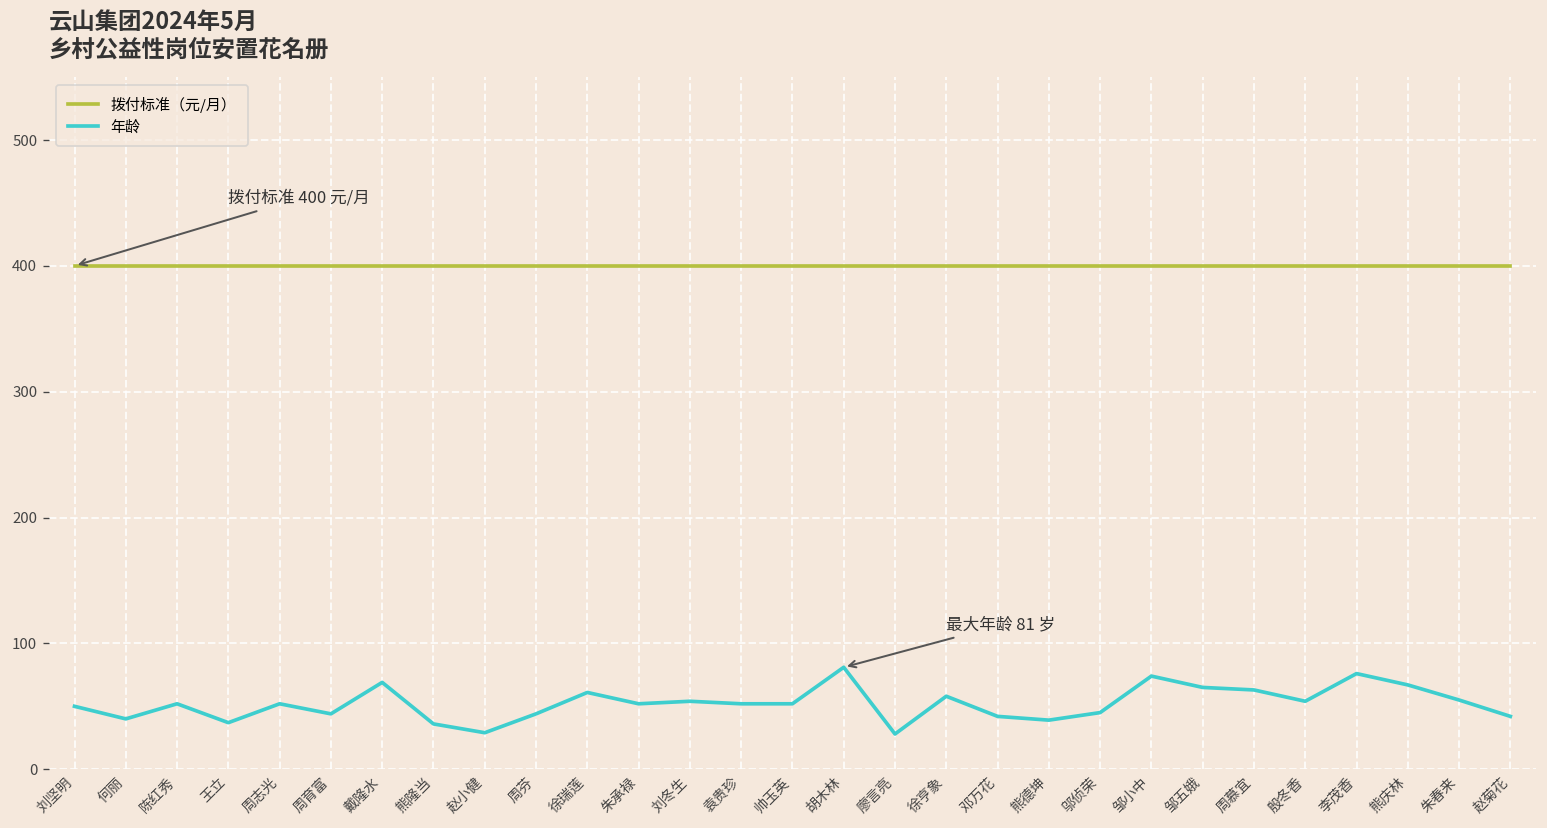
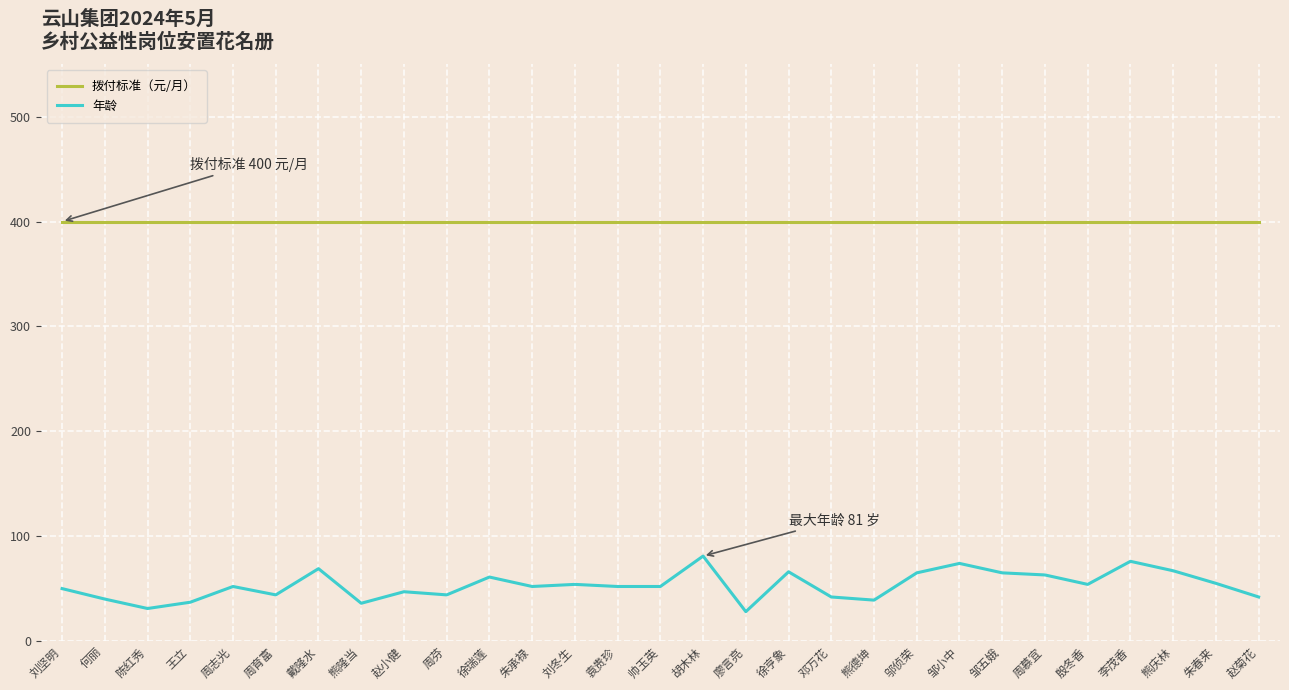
  {
    "拨付标准（元/月）": {
      "刘坚明": 400,
      "戴隆水": 400,
      "熊隆当": 400,
      "赵小健": 400,
      "周芬": 400,
      "徐瑞莲": 400,
      "朱承禄": 400,
      "刘冬生": 400,
      "袁贵珍": 400,
      "帅玉英": 400,
      "胡木林": 400,
      "廖言亮": 400,
      "徐亨象": 400,
      "邓万花": 400,
      "熊德坤": 400,
      "邬侦荣": 400,
      "邹小中": 400,
      "邹五娥": 400,
      "周慕宜": 400,
      "殷冬香": 400,
      "李茂香": 400,
      "熊庆林": 400,
      "朱春来": 400,
      "赵菊花": 400
    },
    "年龄": {
      "刘坚明": 50,
      "何丽": 40,
-     "陈红秀": 52,
+     "陈红秀": 31,
      "王立": 37,
      "周志光": 52,
      "周育富": 44,
      "戴隆水": 69,
      "熊隆当": 36,
-     "赵小健": 29,
+     "赵小健": 47,
      "周芬": 44,
      "徐瑞莲": 61,
      "朱承禄": 52,
      "刘冬生": 54,
      "袁贵珍": 52,
      "帅玉英": 52,
      "廖言亮": 28,
-     "徐亨象": 58,
+     "徐亨象": 66,
      "邓万花": 42,
      "熊德坤": 39,
-     "邬侦荣": 45,
+     "邬侦荣": 65,
      "邹小中": 74,
      "邹五娥": 65,
      "周慕宜": 63,
      "殷冬香": 54,
      "李茂香": 76,
      "熊庆林": 67,
      "朱春来": 55,
      "赵菊花": 42
    }
  }
